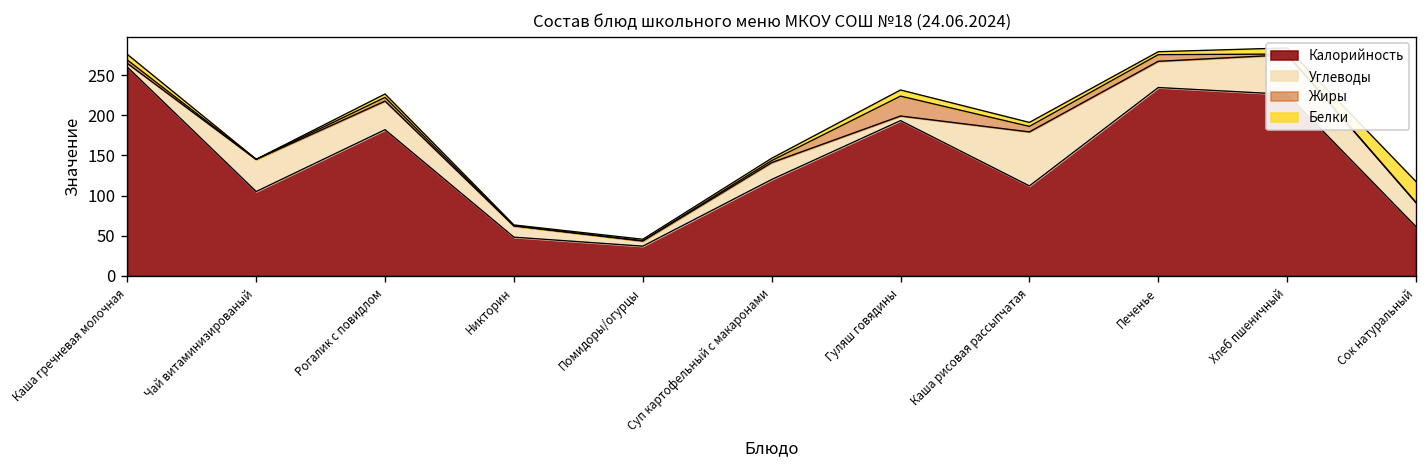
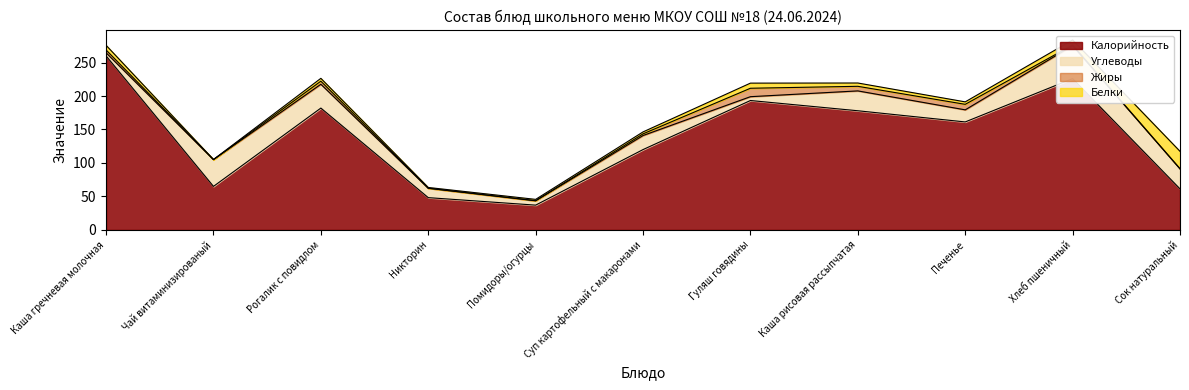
  {
    "Калорийность": {
      "Каша гречневая молочная": 260,
-     "Чай витаминизированый": 110,
+     "Чай витаминизированый": 70,
      "Рогалик с повидлом": 180,
      "Никторин": 50,
      "Помидоры/огурцы": 40,
      "Суп картофельный с макаронами": 120,
      "Гуляш говядины": 190,
-     "Каша рисовая рассыпчатая": 110,
-     "Печенье": 230,
+     "Каша рисовая рассыпчатая": 180,
+     "Печенье": 160,
      "Сок натуральный": 60
    },
    "Углеводы": {
      "Каша гречневая молочная": 0,
      "Рогалик с повидлом": 40,
      "Гуляш говядины": 10,
-     "Каша рисовая рассыпчатая": 70,
-     "Печенье": 30
+     "Каша рисовая рассыпчатая": 30,
+     "Печенье": 20
    },
    "Жиры": {
      "Каша гречневая молочная": 0,
      "Рогалик с повидлом": 0,
-     "Гуляш говядины": 20,
+     "Гуляш говядины": 10,
      "Каша рисовая рассыпчатая": 10
    },
    "Белки": {
      "Каша гречневая молочная": 10,
      "Рогалик с повидлом": 0,
      "Гуляш говядины": 10,
      "Каша рисовая рассыпчатая": 0,
      "Сок натуральный": 30
    }
  }
